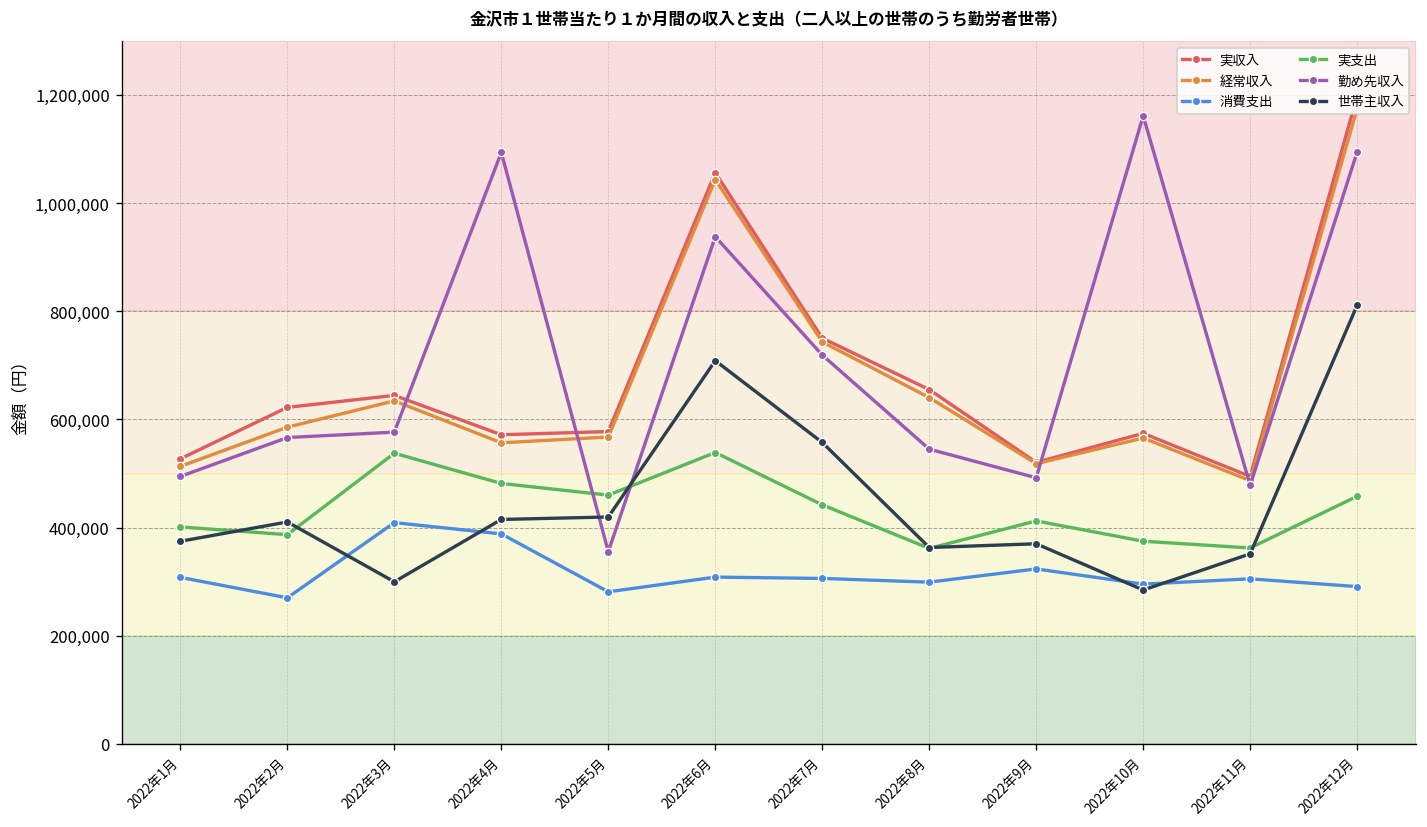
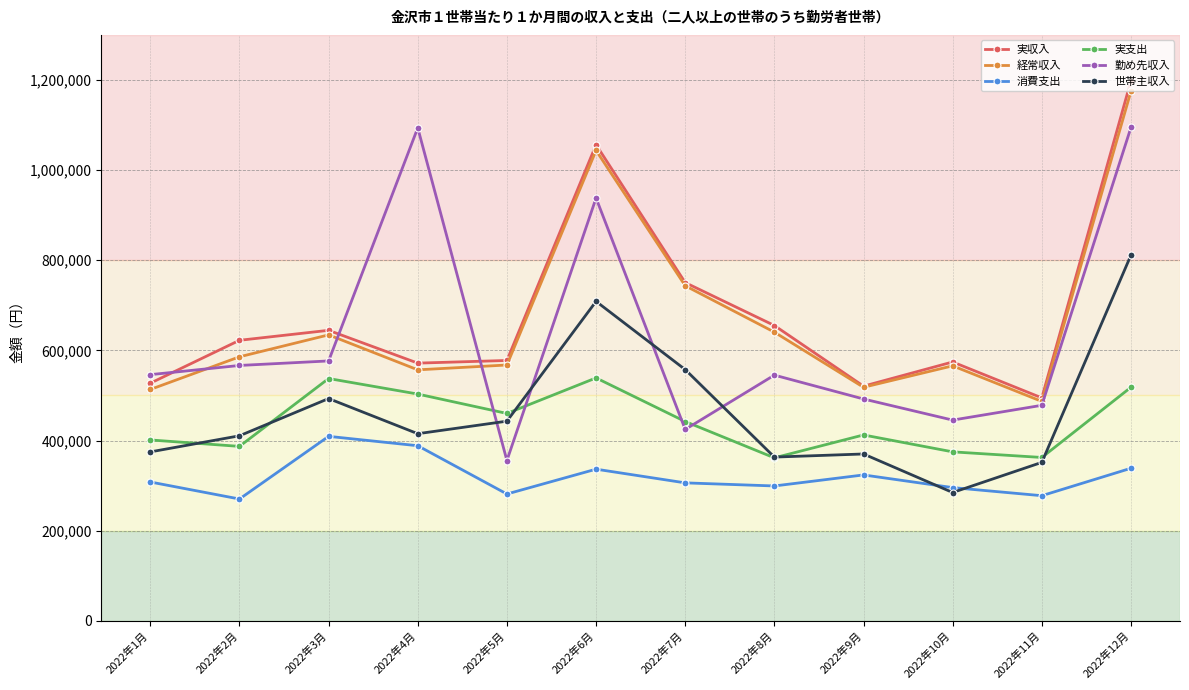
  {
    "消費支出": {
      "2022年1月": "310,000",
      "2022年2月": "270,000",
      "2022年3月": "410,000",
      "2022年4月": "390,000",
      "2022年5月": "280,000",
-     "2022年6月": "310,000",
+     "2022年6月": "340,000",
      "2022年7月": "310,000",
      "2022年8月": "300,000",
      "2022年9月": "320,000",
      "2022年10月": "300,000",
-     "2022年11月": "310,000",
-     "2022年12月": "290,000"
+     "2022年11月": "280,000",
+     "2022年12月": "340,000"
    },
    "実支出": {
      "2022年1月": "400,000",
      "2022年2月": "390,000",
      "2022年3月": "540,000",
-     "2022年4月": "480,000",
+     "2022年4月": "500,000",
      "2022年5月": "460,000",
      "2022年6月": "540,000",
      "2022年7月": "440,000",
      "2022年9月": "410,000",
      "2022年10月": "370,000",
      "2022年11月": "360,000",
-     "2022年12月": "460,000"
+     "2022年12月": "520,000"
    },
    "勤め先収入": {
-     "2022年1月": "490,000",
+     "2022年1月": "550,000",
      "2022年2月": "570,000",
      "2022年3月": "580,000",
      "2022年4月": "1,090,000",
      "2022年5月": "360,000",
      "2022年6月": "940,000",
-     "2022年7月": "720,000",
+     "2022年7月": "420,000",
      "2022年8月": "550,000",
      "2022年9月": "490,000",
-     "2022年10月": "1,160,000",
+     "2022年10月": "450,000",
      "2022年11月": "480,000",
      "2022年12月": "1,090,000"
    },
    "世帯主収入": {
      "2022年1月": "370,000",
      "2022年2月": "410,000",
-     "2022年3月": "300,000",
+     "2022年3月": "490,000",
      "2022年4月": "420,000",
-     "2022年5月": "420,000",
+     "2022年5月": "440,000",
      "2022年6月": "710,000",
      "2022年7月": "560,000",
      "2022年9月": "370,000",
      "2022年10月": "280,000",
      "2022年11月": "350,000",
      "2022年12月": "810,000"
    }
  }
